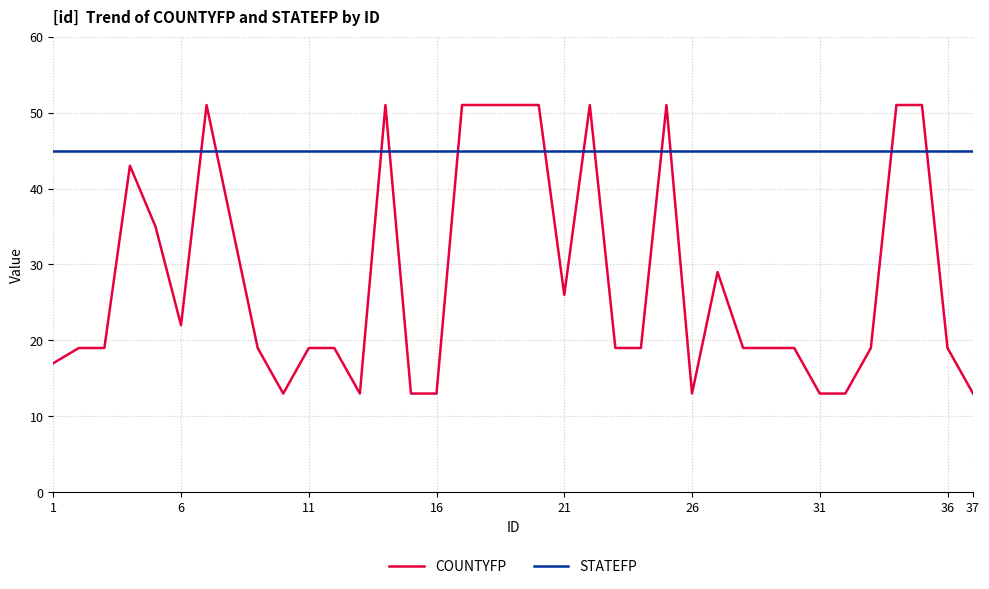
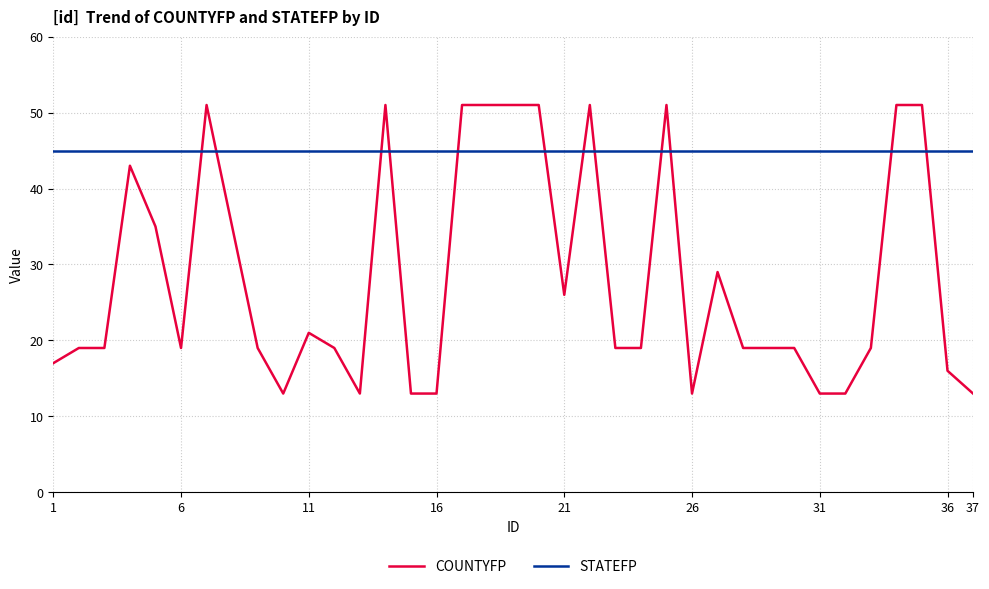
  {
    "COUNTYFP": {
      "1": 17,
-     "6": 22,
-     "11": 19,
+     "6": 19,
+     "11": 21,
      "16": 13,
      "21": 26,
      "26": 13,
      "31": 13,
-     "36": 19,
+     "36": 16,
      "37": 13
    },
    "STATEFP": {
      "1": 45,
      "6": 45,
      "11": 45,
      "16": 45,
      "21": 45,
      "26": 45,
      "31": 45,
      "36": 45,
      "37": 45
    }
  }
